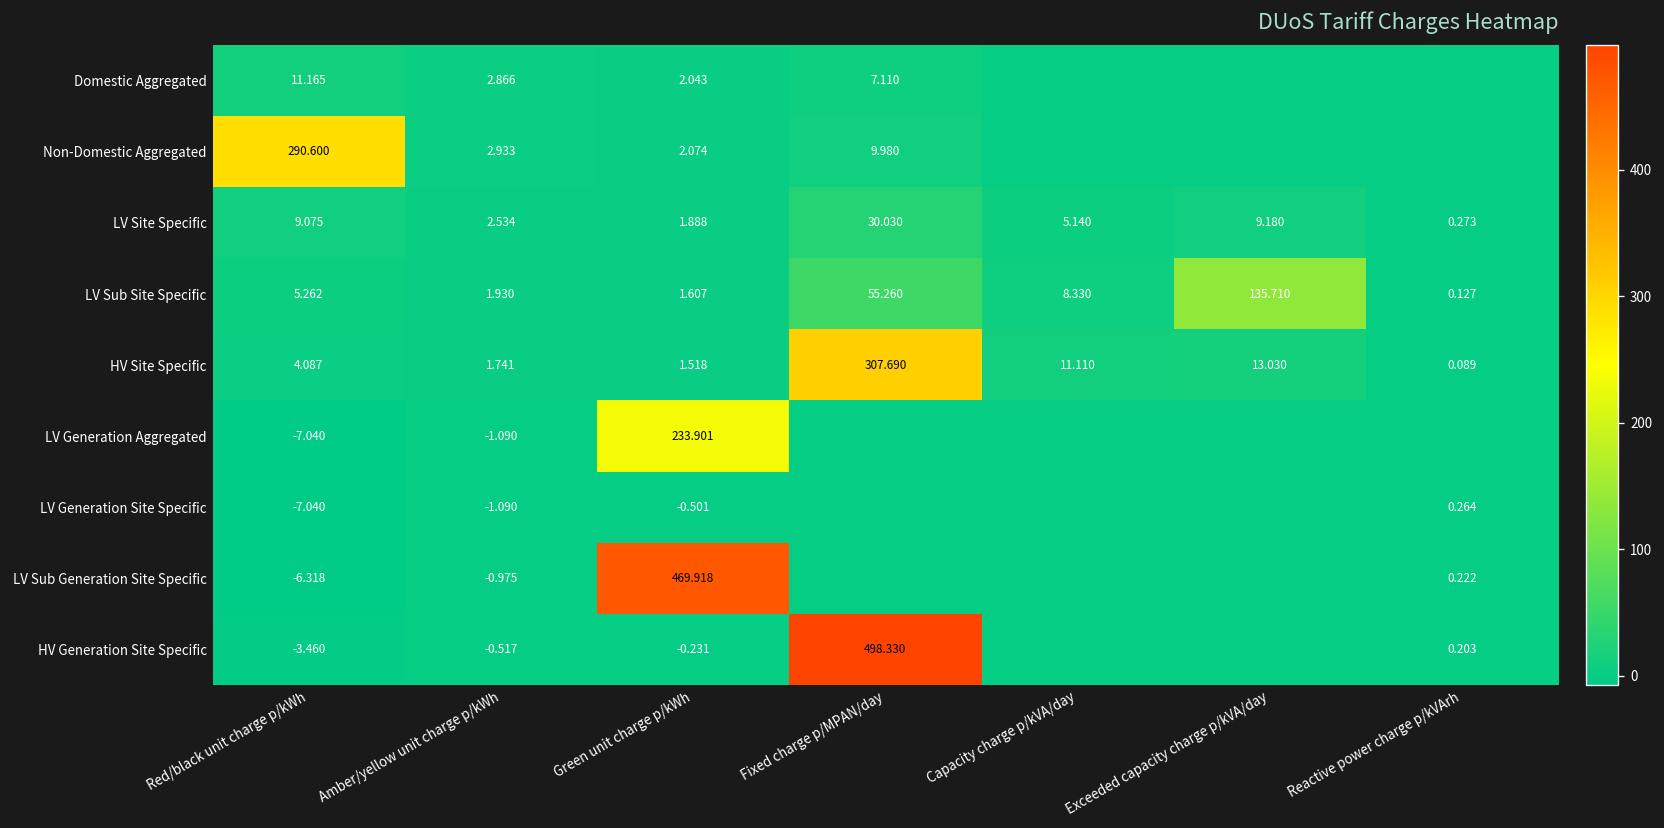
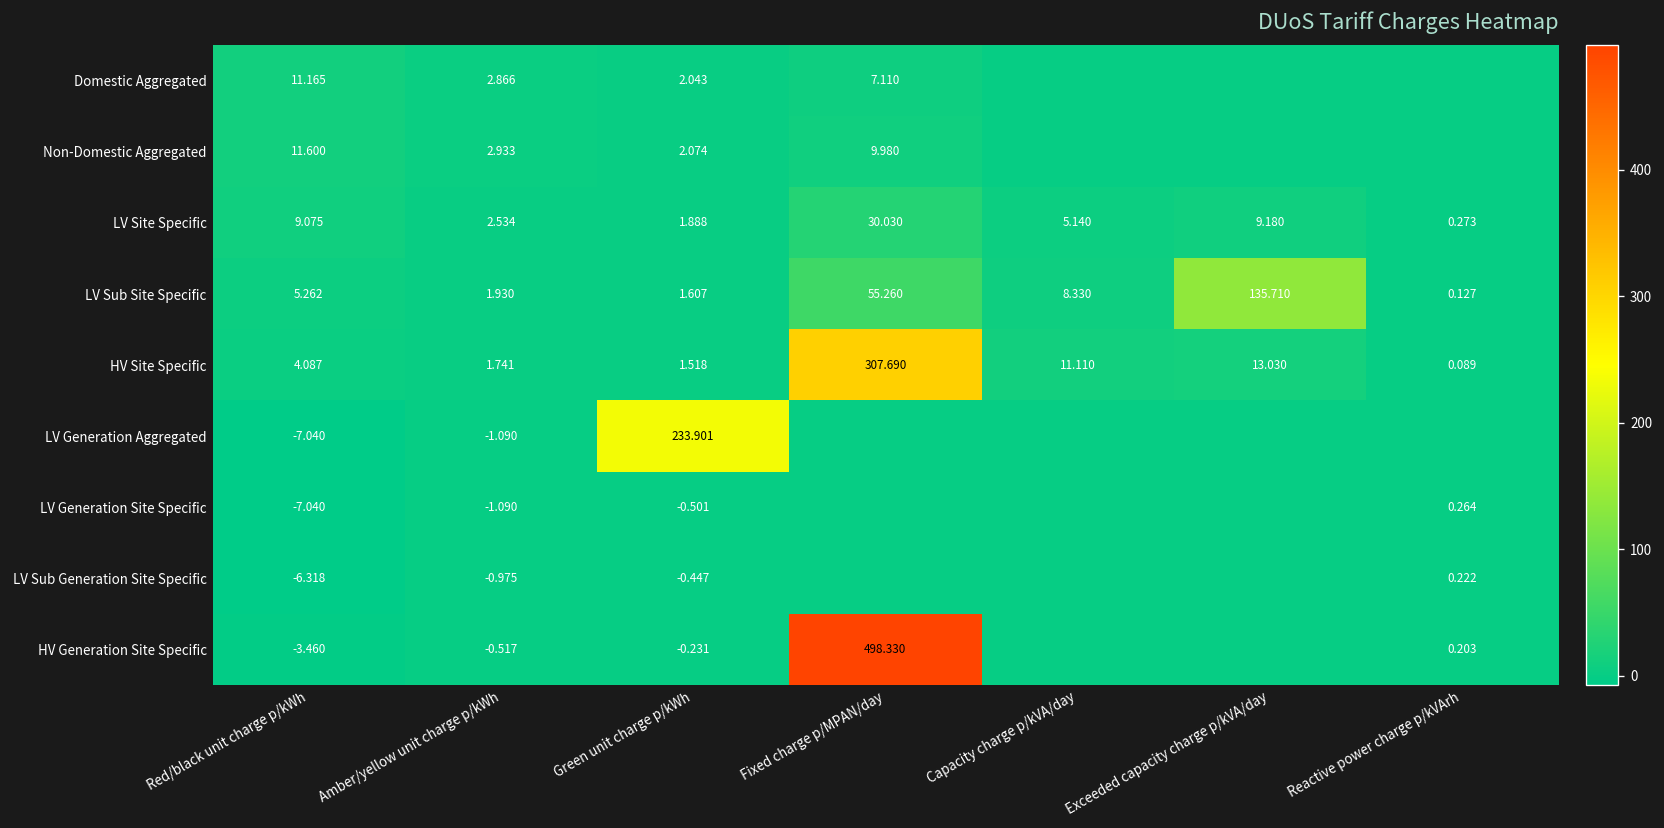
  {
    "Domestic Aggregated": {
      "Red/black unit charge p/kWh": 11.165,
      "Amber/yellow unit charge p/kWh": 2.866,
      "Green unit charge p/kWh": 2.043,
      "Fixed charge p/MPAN/day": 7.110
    },
    "Non-Domestic Aggregated": {
-     "Red/black unit charge p/kWh": 290.600,
+     "Red/black unit charge p/kWh": 11.600,
      "Amber/yellow unit charge p/kWh": 2.933,
      "Green unit charge p/kWh": 2.074,
      "Fixed charge p/MPAN/day": 9.980
    },
    "LV Site Specific": {
      "Red/black unit charge p/kWh": 9.075,
      "Amber/yellow unit charge p/kWh": 2.534,
      "Green unit charge p/kWh": 1.888,
      "Fixed charge p/MPAN/day": 30.030,
      "Capacity charge p/kVA/day": 5.140,
      "Exceeded capacity charge p/kVA/day": 9.180,
      "Reactive power charge p/kVArh": 0.273
    },
    "LV Sub Site Specific": {
      "Red/black unit charge p/kWh": 5.262,
      "Amber/yellow unit charge p/kWh": 1.930,
      "Green unit charge p/kWh": 1.607,
      "Fixed charge p/MPAN/day": 55.260,
      "Capacity charge p/kVA/day": 8.330,
      "Exceeded capacity charge p/kVA/day": 135.710,
      "Reactive power charge p/kVArh": 0.127
    },
    "HV Site Specific": {
      "Red/black unit charge p/kWh": 4.087,
      "Amber/yellow unit charge p/kWh": 1.741,
      "Green unit charge p/kWh": 1.518,
      "Fixed charge p/MPAN/day": 307.690,
      "Capacity charge p/kVA/day": 11.110,
      "Exceeded capacity charge p/kVA/day": 13.030,
      "Reactive power charge p/kVArh": 0.089
    },
    "LV Generation Aggregated": {
      "Red/black unit charge p/kWh": -7.040,
      "Amber/yellow unit charge p/kWh": -1.090,
      "Green unit charge p/kWh": 233.901
    },
    "LV Generation Site Specific": {
      "Red/black unit charge p/kWh": -7.040,
      "Amber/yellow unit charge p/kWh": -1.090,
      "Green unit charge p/kWh": -0.501,
      "Reactive power charge p/kVArh": 0.264
    },
    "LV Sub Generation Site Specific": {
      "Red/black unit charge p/kWh": -6.318,
      "Amber/yellow unit charge p/kWh": -0.975,
-     "Green unit charge p/kWh": 469.918,
+     "Green unit charge p/kWh": -0.447,
      "Reactive power charge p/kVArh": 0.222
    },
    "HV Generation Site Specific": {
      "Red/black unit charge p/kWh": -3.460,
      "Amber/yellow unit charge p/kWh": -0.517,
      "Green unit charge p/kWh": -0.231,
      "Fixed charge p/MPAN/day": 498.330,
      "Reactive power charge p/kVArh": 0.203
    }
  }
